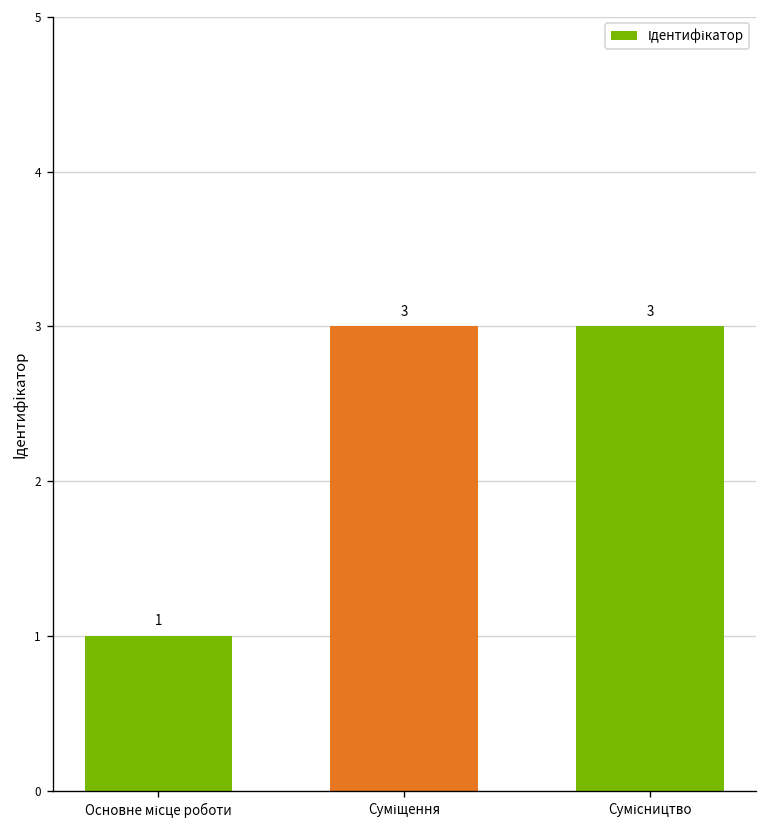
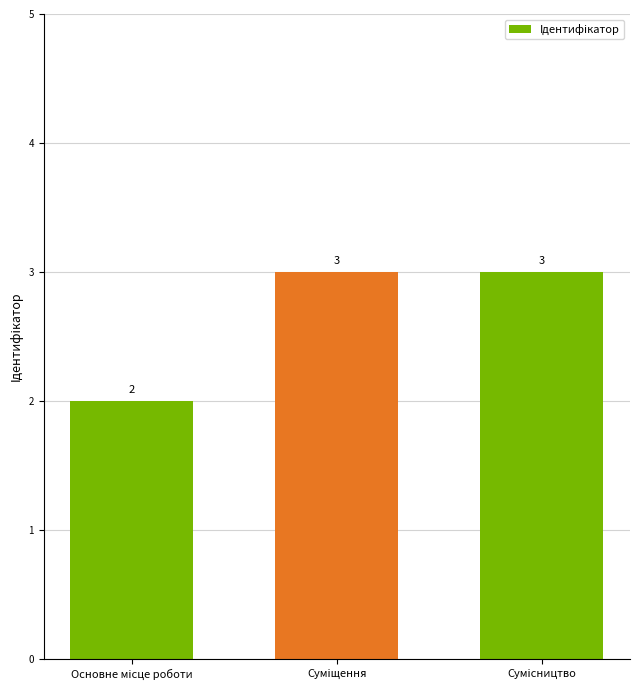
  {
-   "Основне місце роботи": 1,
+   "Основне місце роботи": 2,
    "Суміщення": 3,
    "Сумісництво": 3
  }
